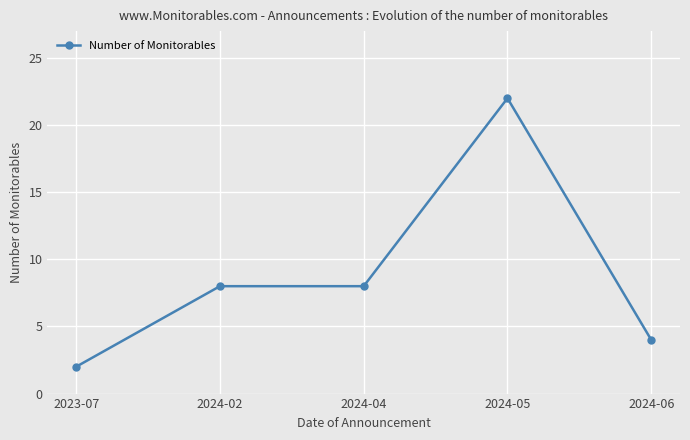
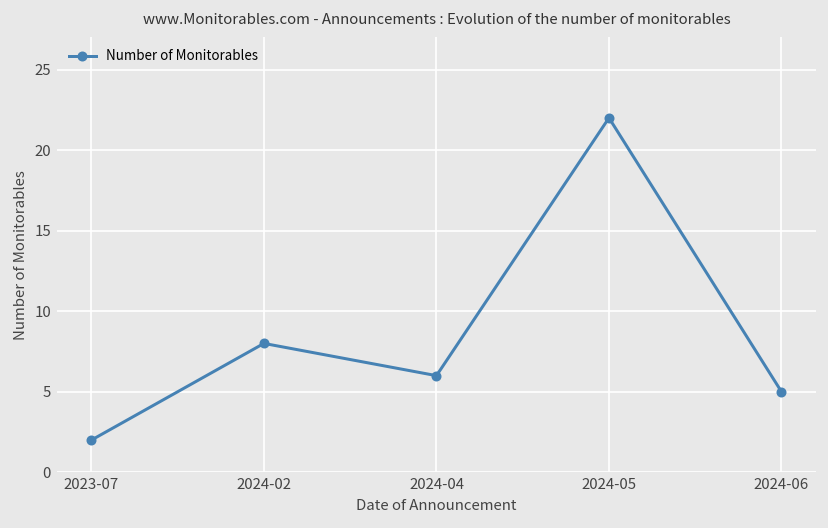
  {
    "2023-07": 2,
    "2024-02": 8,
-   "2024-04": 8,
+   "2024-04": 6,
    "2024-05": 22,
-   "2024-06": 4
+   "2024-06": 5
  }
